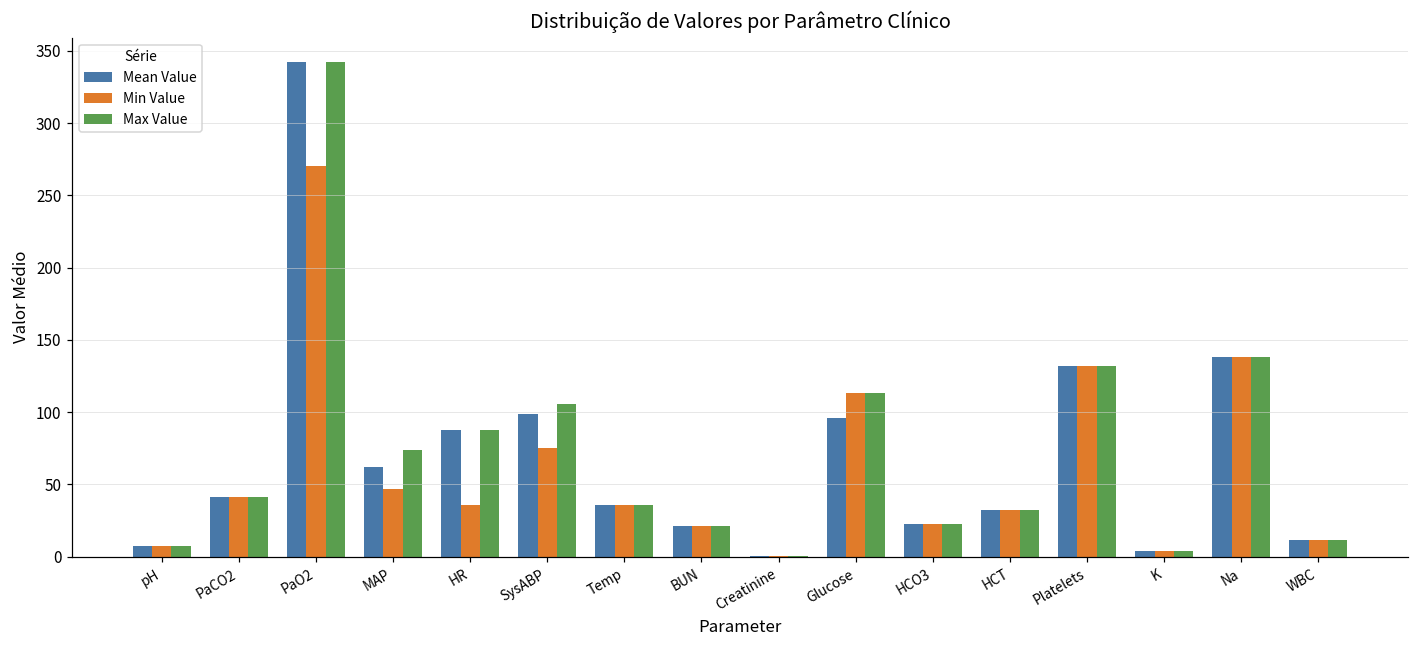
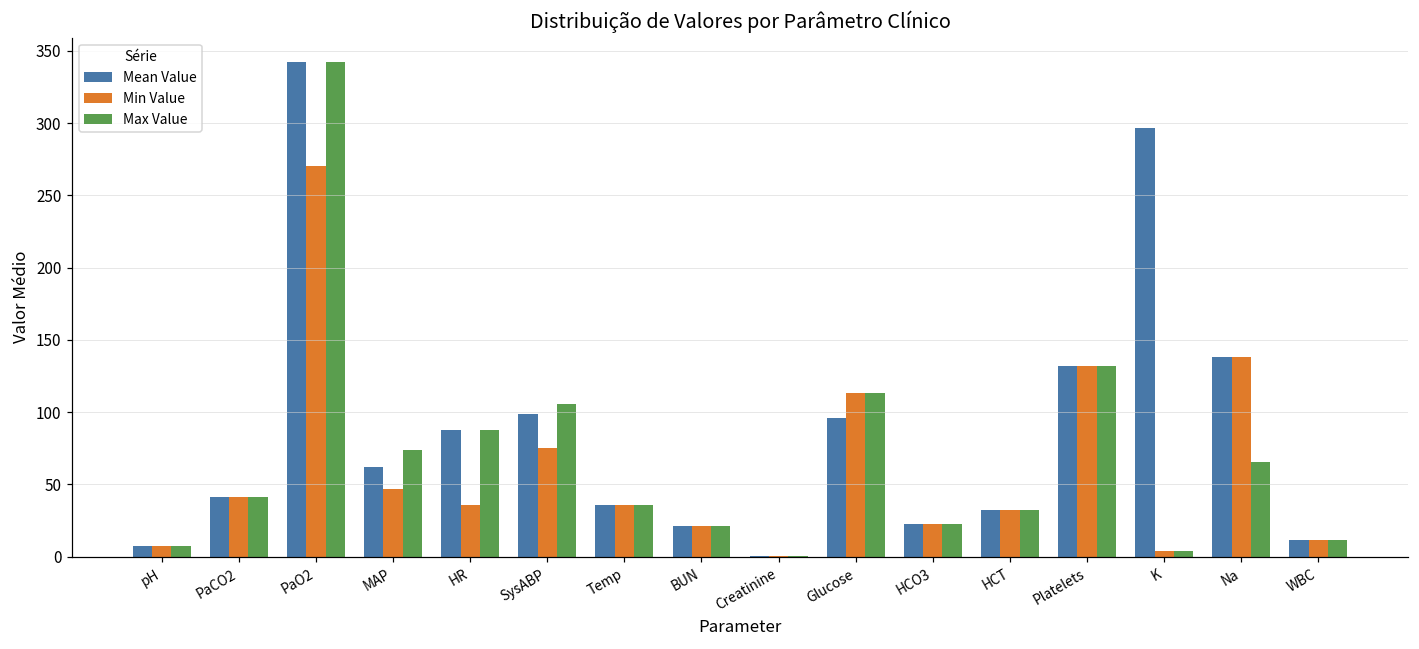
  {
    "Mean Value": {
      "pH": 7,
      "PaCO2": 41,
      "PaO2": 342,
      "MAP": 62,
      "HR": 88,
      "SysABP": 99,
      "Temp": 36,
      "BUN": 21,
      "Glucose": 96,
      "HCO3": 23,
      "HCT": 32,
      "Platelets": 132,
-     "K": 4,
+     "K": 296,
      "Na": 138,
      "WBC": 12
    },
    "Min Value": {
      "pH": 7,
      "PaCO2": 41,
      "PaO2": 270,
      "MAP": 47,
      "HR": 36,
      "SysABP": 75,
      "Temp": 36,
      "BUN": 21,
      "Glucose": 113,
      "HCO3": 23,
      "HCT": 32,
      "Platelets": 132,
      "K": 4,
      "Na": 138,
      "WBC": 12
    },
    "Max Value": {
      "pH": 7,
      "PaCO2": 41,
      "PaO2": 342,
      "MAP": 74,
      "HR": 88,
      "SysABP": 106,
      "Temp": 36,
      "BUN": 21,
      "Glucose": 113,
      "HCO3": 23,
      "HCT": 32,
      "Platelets": 132,
      "K": 4,
-     "Na": 138,
+     "Na": 66,
      "WBC": 12
    }
  }
